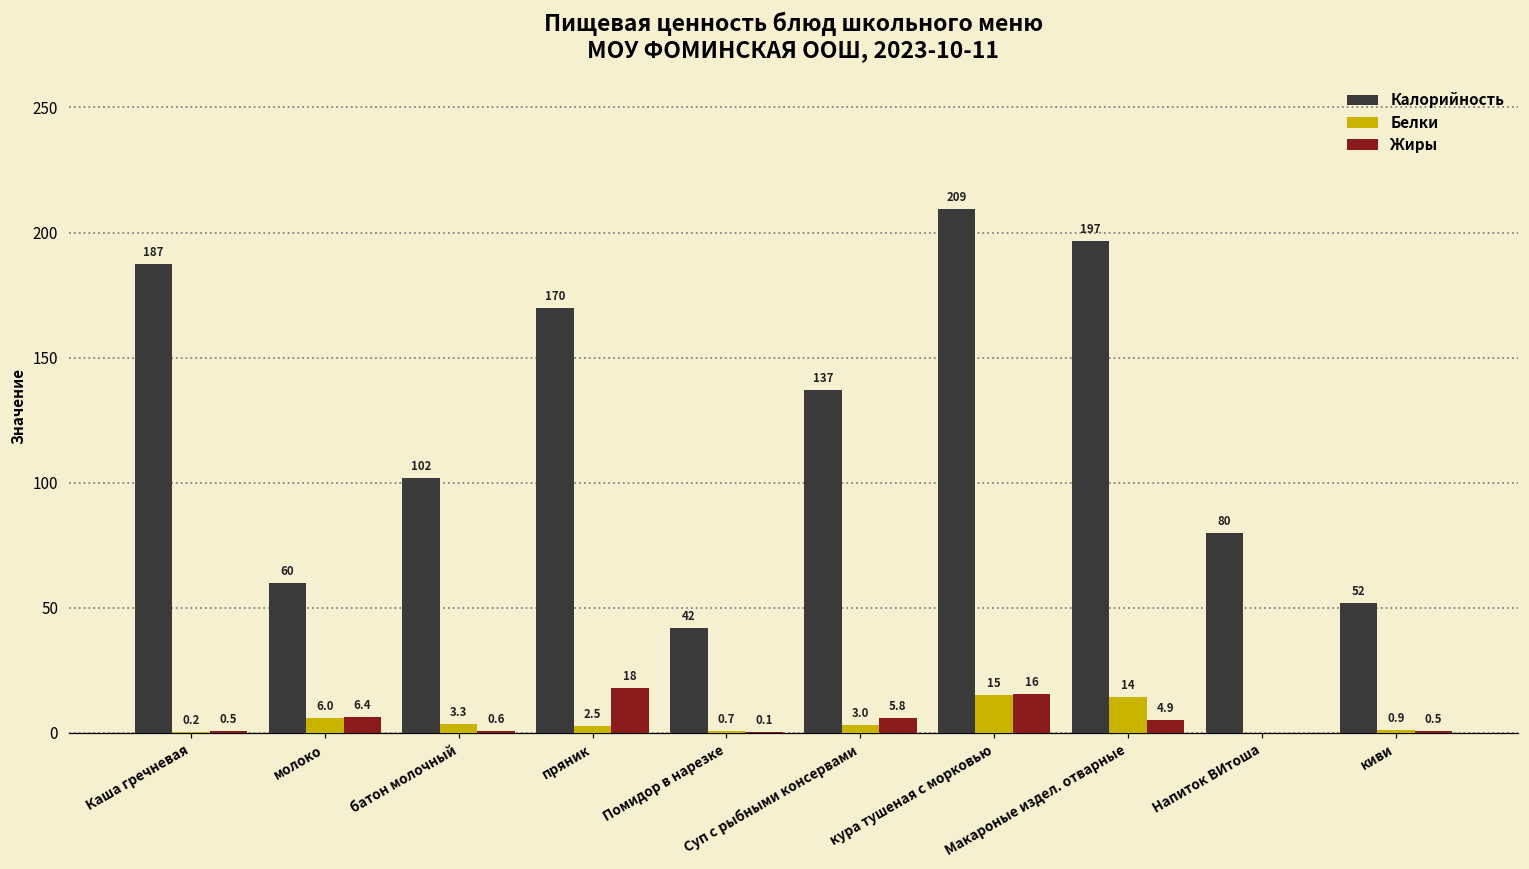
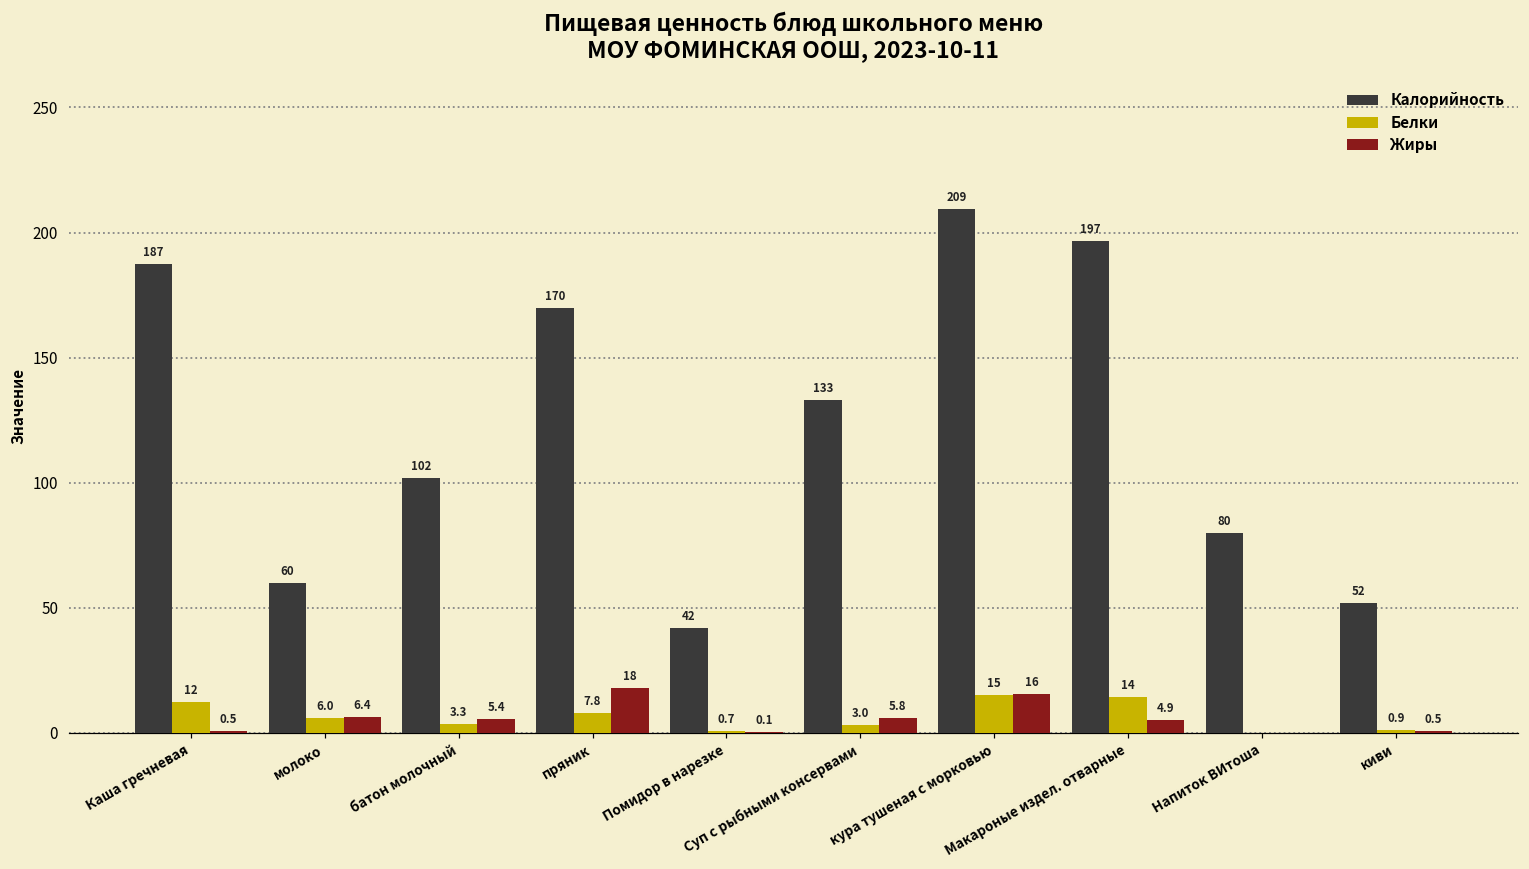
  {
    "Калорийность": {
      "Каша гречневая": 187,
      "молоко": 60,
      "батон молочный": 102,
      "пряник": 170,
      "Помидор в нарезке": 42,
-     "Суп с рыбными консервами": 137,
+     "Суп с рыбными консервами": 133,
      "кура тушеная с морковью": 209,
      "Макароные издел. отварные": 197,
      "Напиток ВИтоша": 80,
      "киви": 52
    },
    "Белки": {
-     "Каша гречневая": 0.2,
+     "Каша гречневая": 12,
      "молоко": 6.0,
      "батон молочный": 3.3,
-     "пряник": 2.5,
+     "пряник": 7.8,
      "Помидор в нарезке": 0.7,
      "Суп с рыбными консервами": 3.0,
      "кура тушеная с морковью": 15,
      "Макароные издел. отварные": 14,
      "киви": 0.9
    },
    "Жиры": {
      "Каша гречневая": 0.5,
      "молоко": 6.4,
-     "батон молочный": 0.6,
+     "батон молочный": 5.4,
      "пряник": 18,
      "Помидор в нарезке": 0.1,
      "Суп с рыбными консервами": 5.8,
      "кура тушеная с морковью": 16,
      "Макароные издел. отварные": 4.9,
      "киви": 0.5
    }
  }
